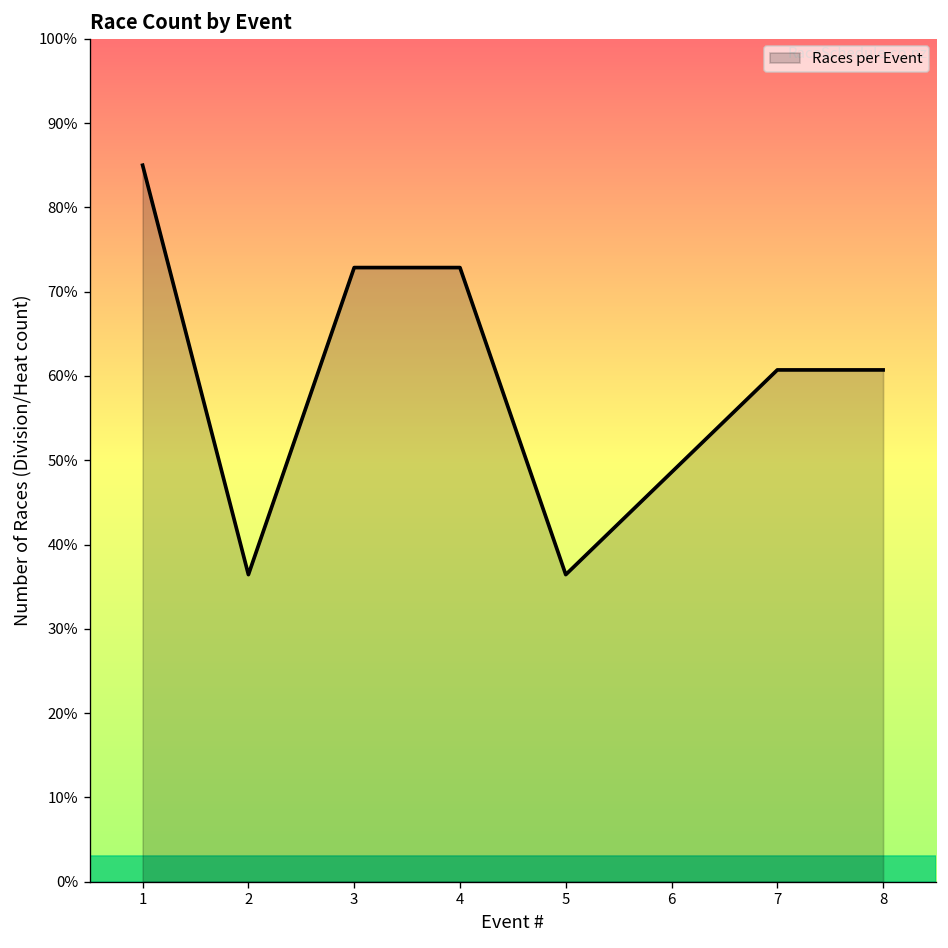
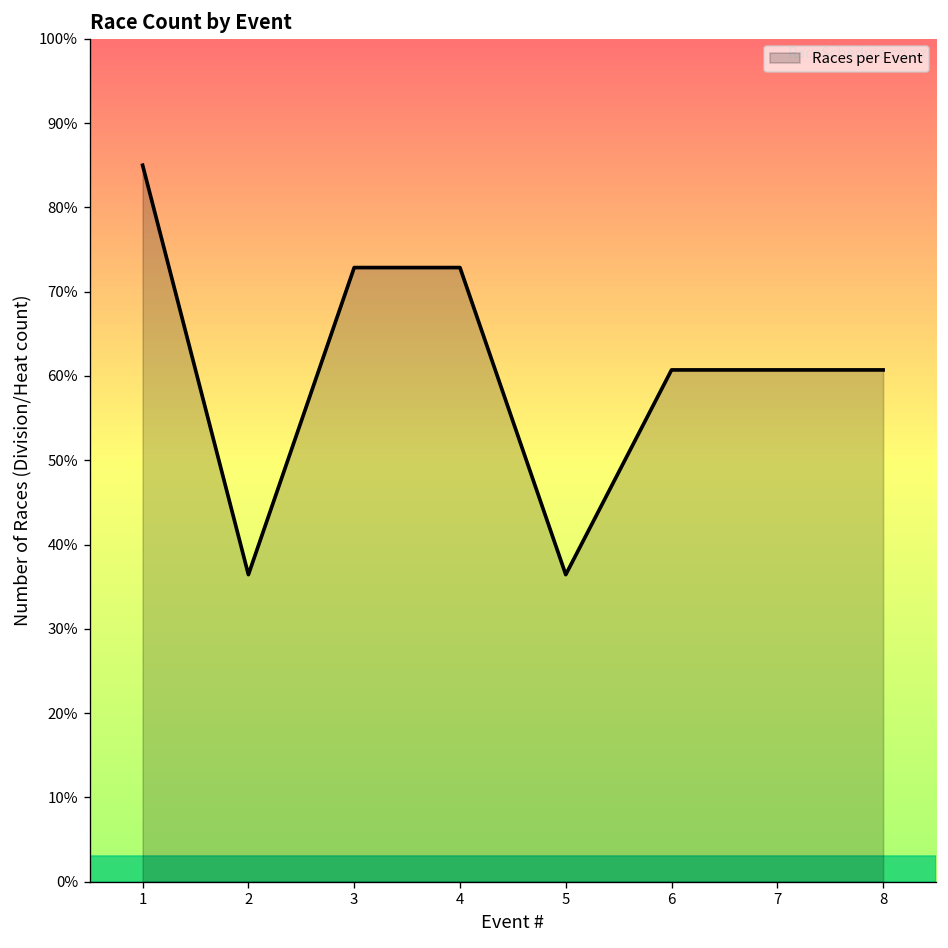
  {
    "1": "85%",
    "2": "36%",
    "3": "73%",
    "4": "73%",
    "5": "36%",
-   "6": "49%",
+   "6": "61%",
    "7": "61%",
    "8": "61%"
  }
